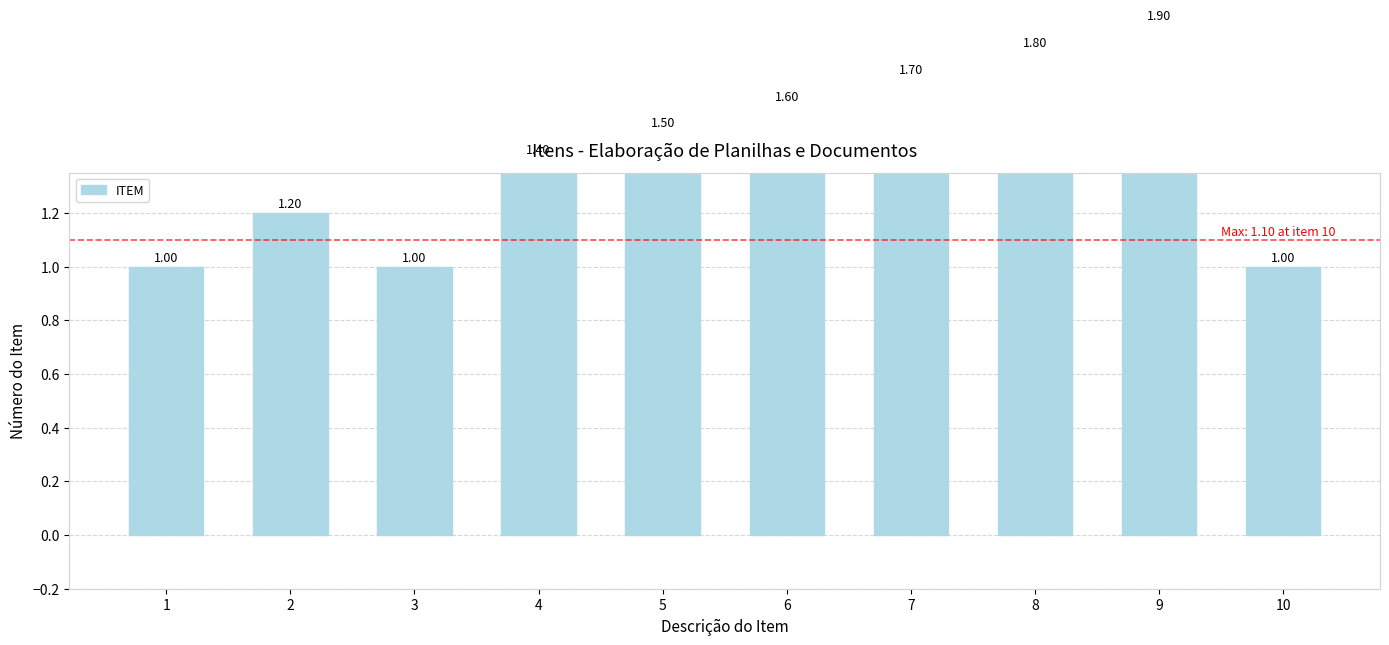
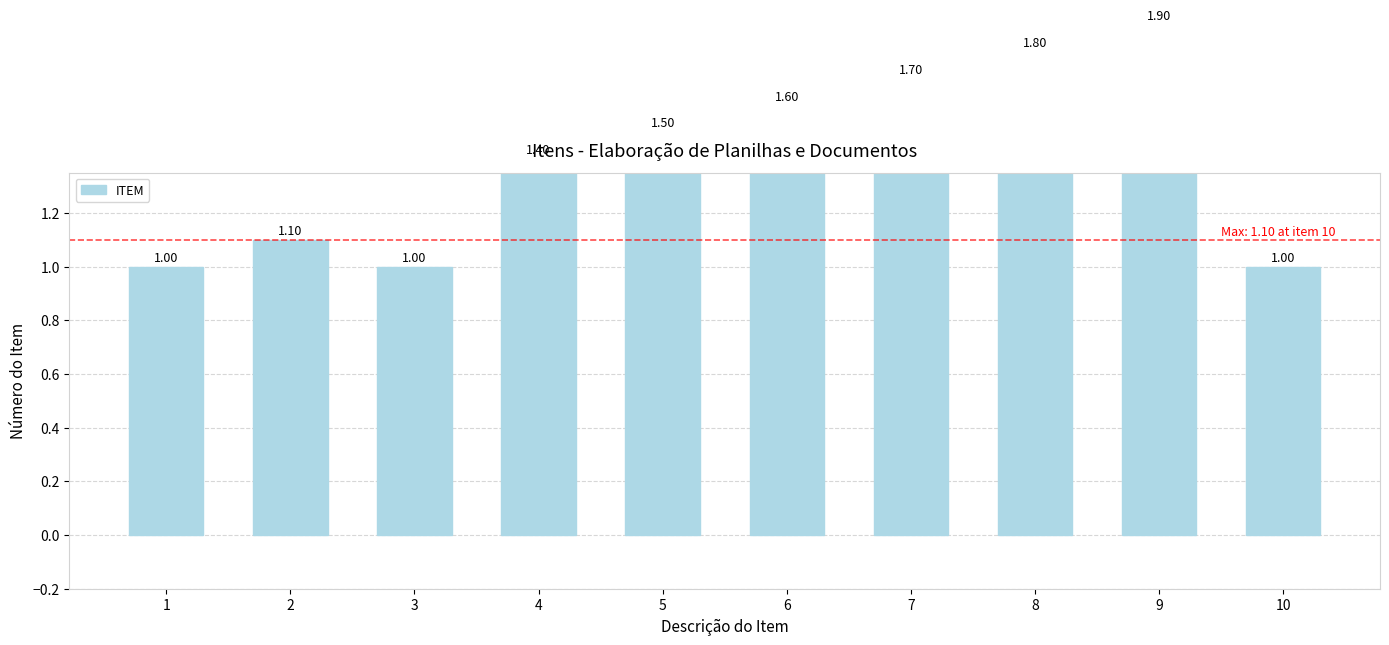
  {
    "1": 1.00,
-   "2": 1.20,
+   "2": 1.10,
    "3": 1.00,
    "10": 1.00
  }
